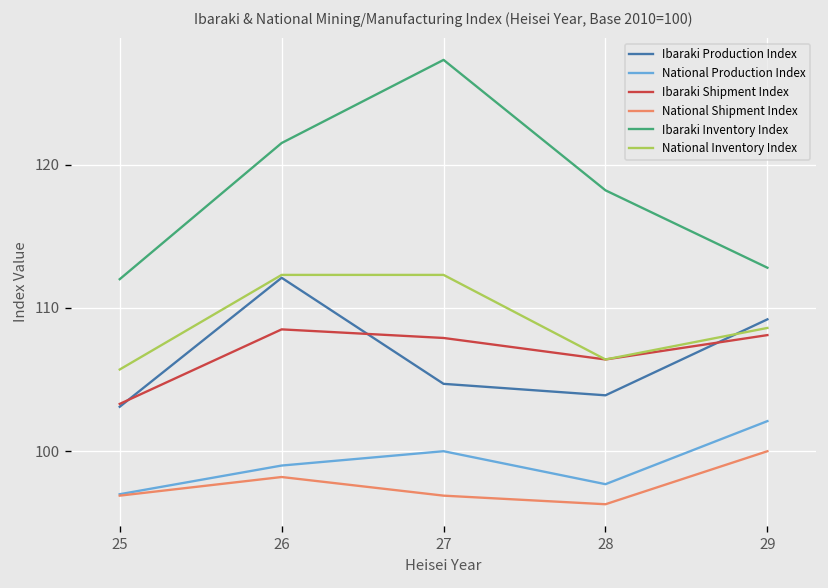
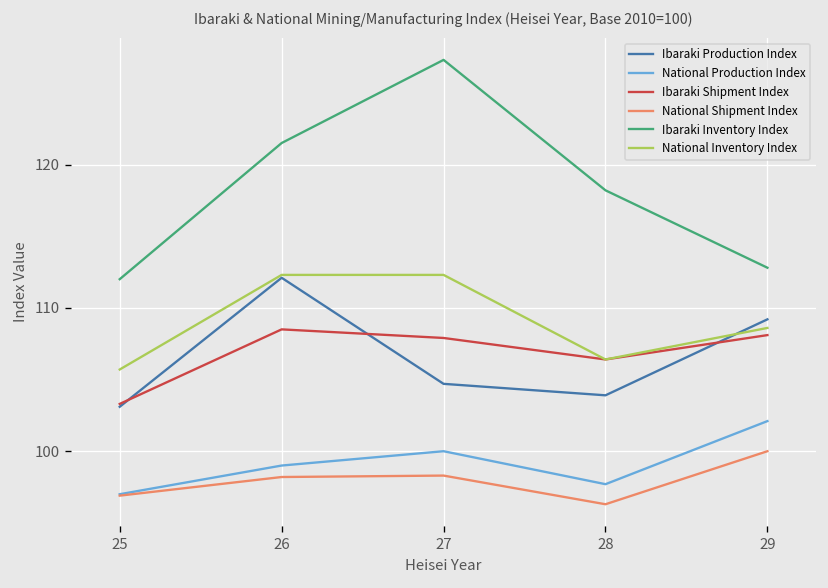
  {
    "Ibaraki Production Index": {
      "27": 104.7,
      "28": 103.9,
      "29": 109.2
    },
    "National Production Index": {
      "26": 99.0,
      "27": 100.0,
      "28": 97.7,
      "29": 102.1
    },
    "Ibaraki Shipment Index": {
      "26": 108.5,
      "27": 107.9,
      "29": 108.1
    },
    "National Shipment Index": {
      "26": 98.2,
-     "27": 96.9,
+     "27": 98.3,
      "28": 96.3,
      "29": 100.0
    },
    "Ibaraki Inventory Index": {
      "25": 112.0,
      "26": 121.5,
      "27": 127.3,
      "28": 118.2,
      "29": 112.8
    },
    "National Inventory Index": {
      "25": 105.7,
      "27": 112.3,
      "29": 108.6
    }
  }
